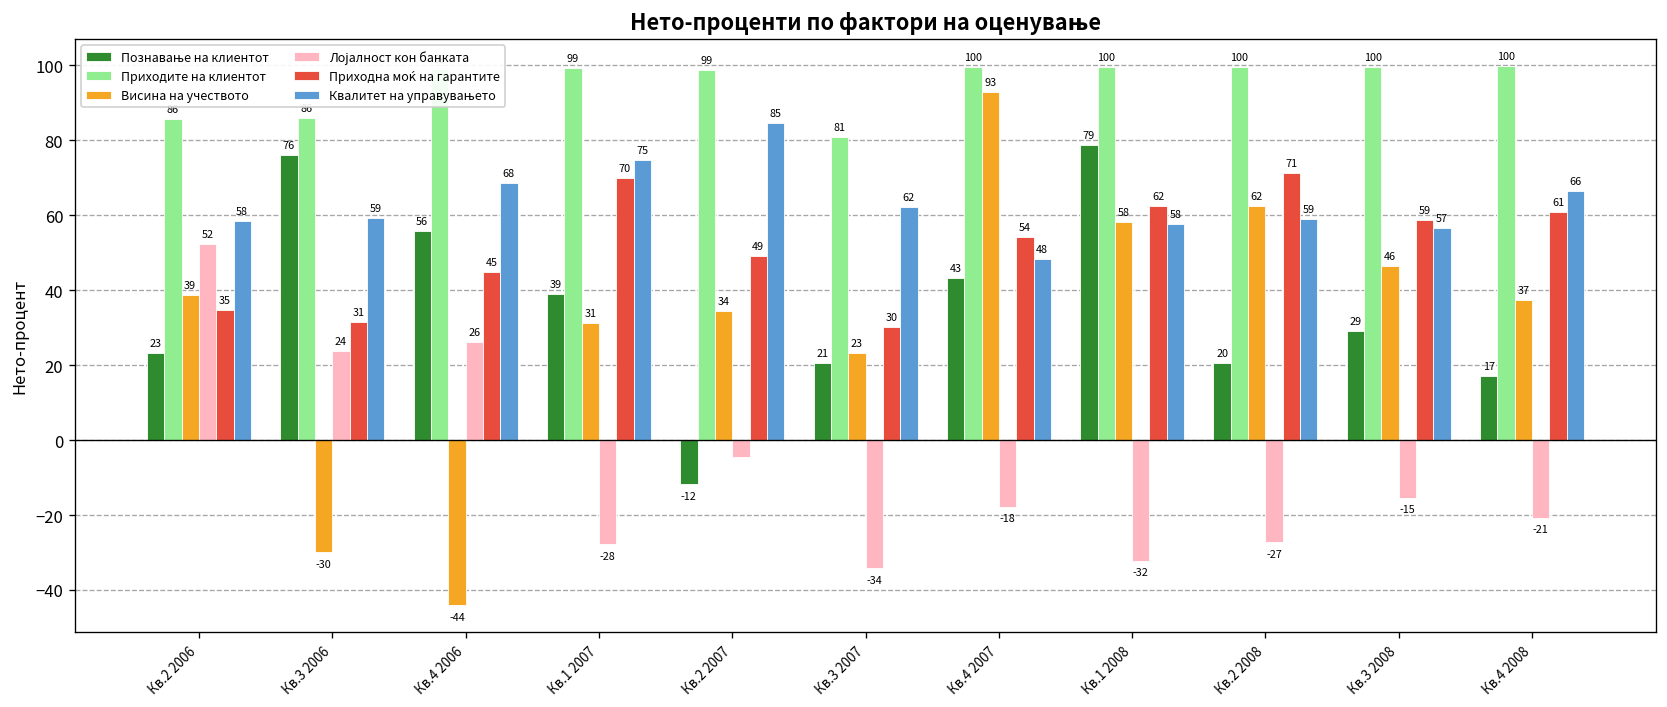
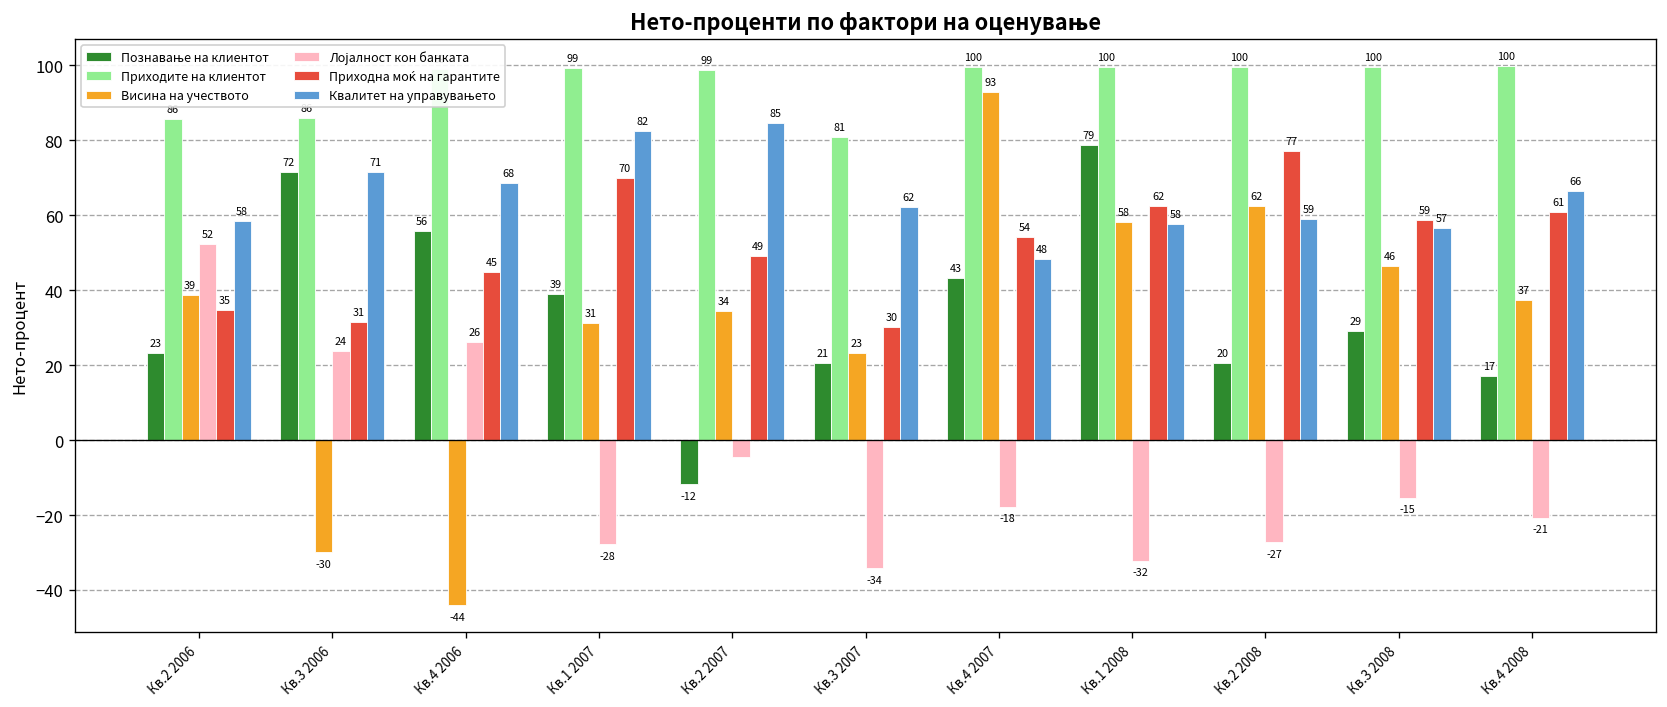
  {
    "Познавање на клиентот": {
      "Кв.2 2006": 23,
-     "Кв.3 2006": 76,
+     "Кв.3 2006": 72,
      "Кв.4 2006": 56,
      "Кв.1 2007": 39,
      "Кв.2 2007": -12,
      "Кв.3 2007": 21,
      "Кв.4 2007": 43,
      "Кв.1 2008": 79,
      "Кв.2 2008": 20,
      "Кв.3 2008": 29,
      "Кв.4 2008": 17
    },
    "Приходите на клиентот": {
      "Кв.1 2007": 99,
      "Кв.2 2007": 99,
      "Кв.3 2007": 81,
      "Кв.4 2007": 100,
      "Кв.1 2008": 100,
      "Кв.2 2008": 100,
      "Кв.3 2008": 100,
      "Кв.4 2008": 100
    },
    "Висина на учеството": {
      "Кв.2 2006": 39,
      "Кв.3 2006": -30,
      "Кв.4 2006": -44,
      "Кв.1 2007": 31,
      "Кв.2 2007": 34,
      "Кв.3 2007": 23,
      "Кв.4 2007": 93,
      "Кв.1 2008": 58,
      "Кв.2 2008": 62,
      "Кв.3 2008": 46,
      "Кв.4 2008": 37
    },
    "Лојалност кон банката": {
      "Кв.2 2006": 52,
      "Кв.3 2006": 24,
      "Кв.4 2006": 26,
      "Кв.1 2007": -28,
      "Кв.3 2007": -34,
      "Кв.4 2007": -18,
      "Кв.1 2008": -32,
      "Кв.2 2008": -27,
      "Кв.3 2008": -15,
      "Кв.4 2008": -21
    },
    "Приходна моќ на гарантите": {
      "Кв.2 2006": 35,
      "Кв.3 2006": 31,
      "Кв.4 2006": 45,
      "Кв.1 2007": 70,
      "Кв.2 2007": 49,
      "Кв.3 2007": 30,
      "Кв.4 2007": 54,
      "Кв.1 2008": 62,
-     "Кв.2 2008": 71,
+     "Кв.2 2008": 77,
      "Кв.3 2008": 59,
      "Кв.4 2008": 61
    },
    "Квалитет на управувањето": {
      "Кв.2 2006": 58,
-     "Кв.3 2006": 59,
+     "Кв.3 2006": 71,
      "Кв.4 2006": 68,
-     "Кв.1 2007": 75,
+     "Кв.1 2007": 82,
      "Кв.2 2007": 85,
      "Кв.3 2007": 62,
      "Кв.4 2007": 48,
      "Кв.1 2008": 58,
      "Кв.2 2008": 59,
      "Кв.3 2008": 57,
      "Кв.4 2008": 66
    }
  }
